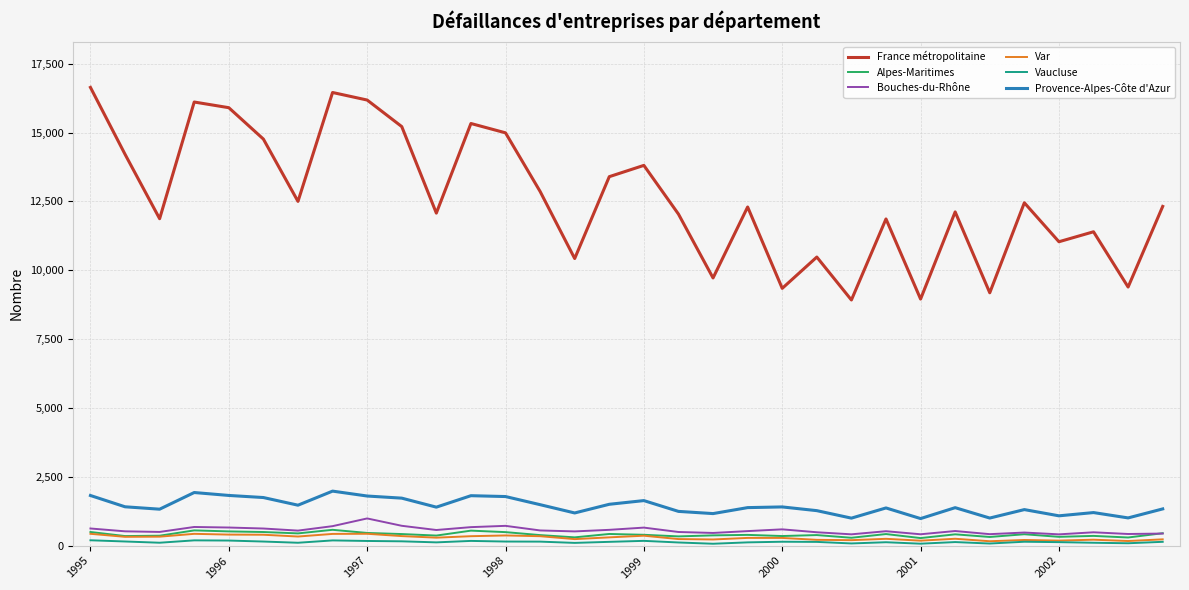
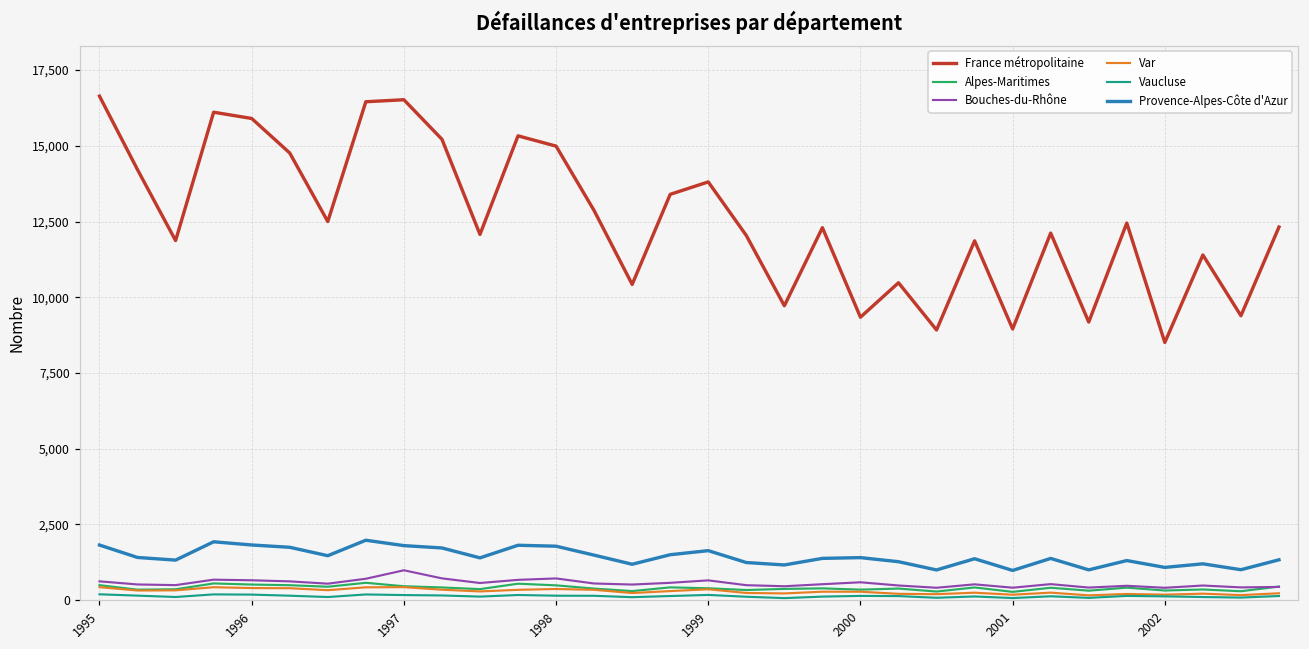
  {
    "France métropolitaine": {
      "1995": "16,600",
      "1996": "15,900",
-     "1997": "16,200",
+     "1997": "16,500",
      "1998": "15,000",
      "1999": "13,800",
      "2000": "9,300",
      "2001": "9,000",
-     "2002": "11,000"
+     "2002": "8,500"
    },
    "Bouches-du-Rhône": {
      "1995": "600",
      "1996": "700",
      "1997": "1,000",
      "1998": "700",
      "1999": "700",
      "2000": "600",
      "2001": "400"
    },
    "Var": {
      "1996": "400",
      "1998": "400",
      "2001": "200"
    },
    "Provence-Alpes-Côte d'Azur": {
      "1995": "1,800",
      "1996": "1,800",
      "1997": "1,800",
      "1998": "1,800",
      "1999": "1,600",
      "2000": "1,400",
      "2001": "1,000",
      "2002": "1,100"
    }
  }
